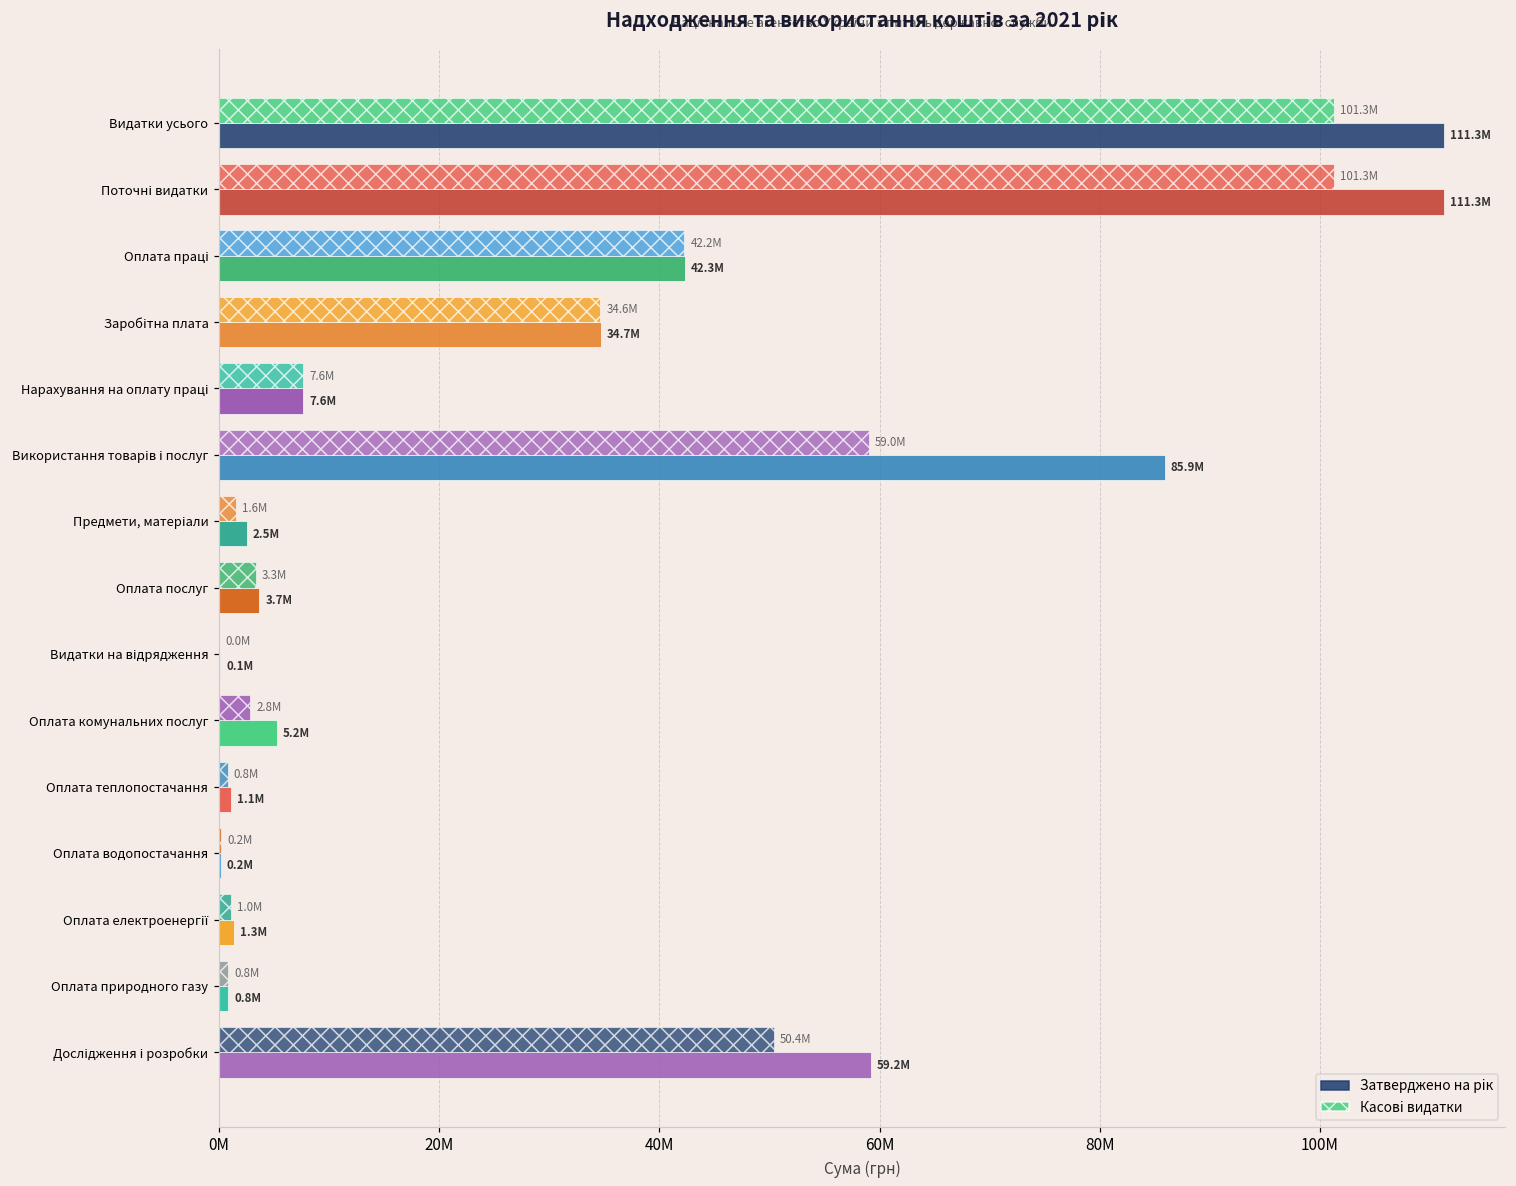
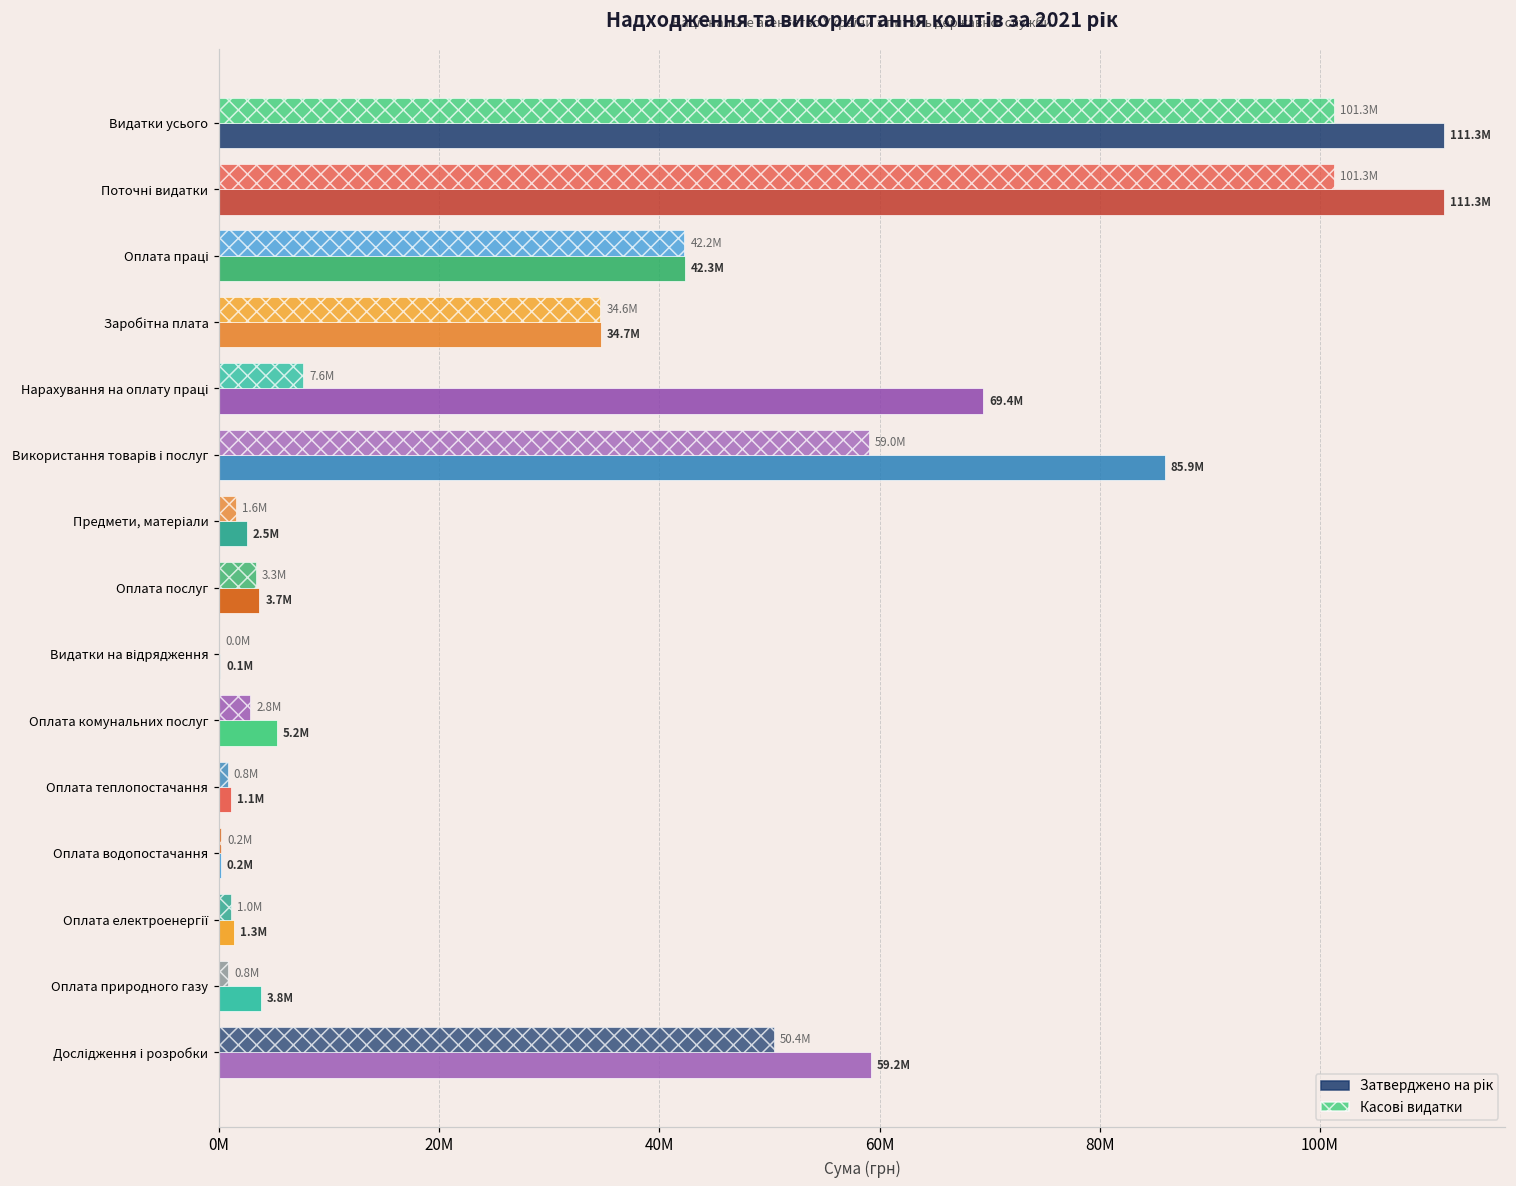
  {
    "Затверджено на рік": {
      "Видатки усього": "111.3M",
      "Поточні видатки": "111.3M",
      "Оплата праці": "42.3M",
      "Заробітна плата": "34.7M",
-     "Нарахування на оплату праці": "7.6M",
+     "Нарахування на оплату праці": "69.4M",
      "Використання товарів і послуг": "85.9M",
      "Предмети, матеріали": "2.5M",
      "Оплата послуг": "3.7M",
      "Видатки на відрядження": "0.1M",
      "Оплата комунальних послуг": "5.2M",
      "Оплата теплопостачання": "1.1M",
      "Оплата водопостачання": "0.2M",
      "Оплата електроенергії": "1.3M",
-     "Оплата природного газу": "0.8M",
+     "Оплата природного газу": "3.8M",
      "Дослідження і розробки": "59.2M"
    },
    "Касові видатки": {
      "Видатки усього": "101.3M",
      "Поточні видатки": "101.3M",
      "Оплата праці": "42.2M",
      "Заробітна плата": "34.6M",
      "Нарахування на оплату праці": "7.6M",
      "Використання товарів і послуг": "59.0M",
      "Предмети, матеріали": "1.6M",
      "Оплата послуг": "3.3M",
      "Оплата комунальних послуг": "2.8M",
      "Оплата теплопостачання": "0.8M",
      "Оплата водопостачання": "0.2M",
      "Оплата електроенергії": "1.0M",
      "Оплата природного газу": "0.8M",
      "Дослідження і розробки": "50.4M"
    }
  }
